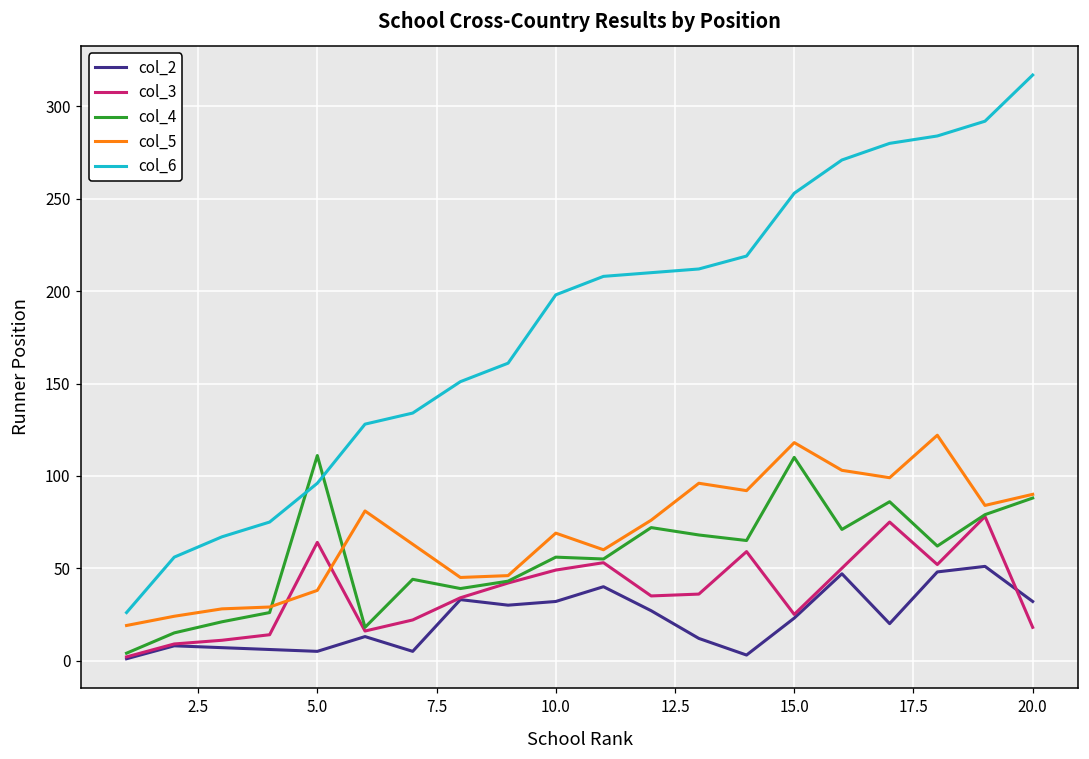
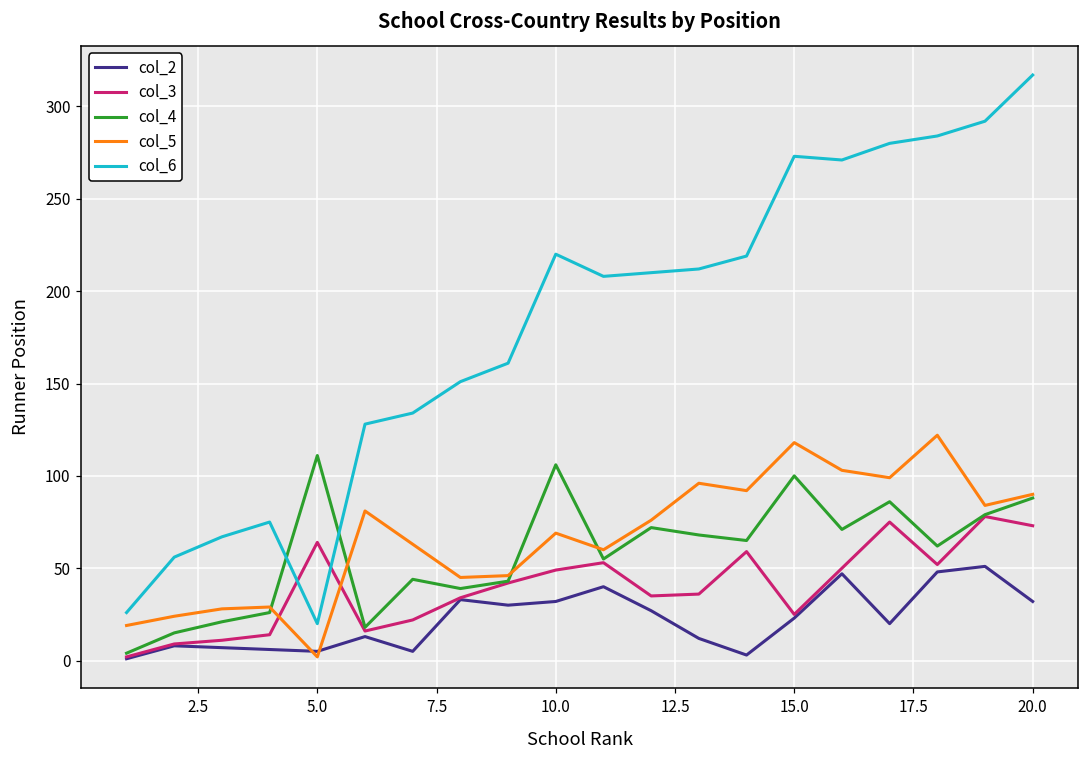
  {
    "col_2": {
      "5.0": 5,
      "10.0": 32,
      "15.0": 23,
      "20.0": 32
    },
    "col_3": {
      "5.0": 64,
      "10.0": 49,
      "15.0": 25,
-     "20.0": 18
+     "20.0": 73
    },
    "col_4": {
      "5.0": 111,
-     "10.0": 56,
-     "15.0": 110,
+     "10.0": 106,
+     "15.0": 100,
      "20.0": 88
    },
    "col_5": {
-     "5.0": 38,
+     "5.0": 2,
      "10.0": 69,
      "15.0": 118,
      "20.0": 90
    },
    "col_6": {
-     "5.0": 96,
-     "10.0": 198,
-     "15.0": 253,
+     "5.0": 20,
+     "10.0": 220,
+     "15.0": 273,
      "20.0": 317
    }
  }
